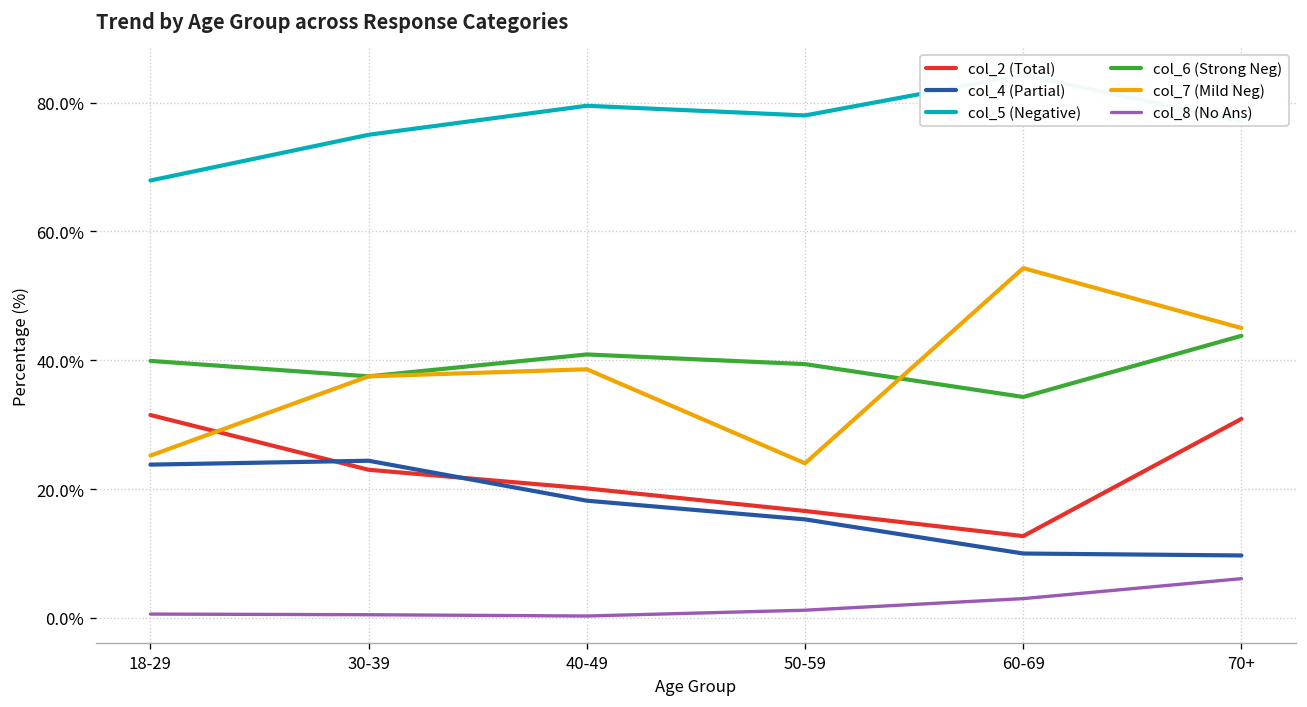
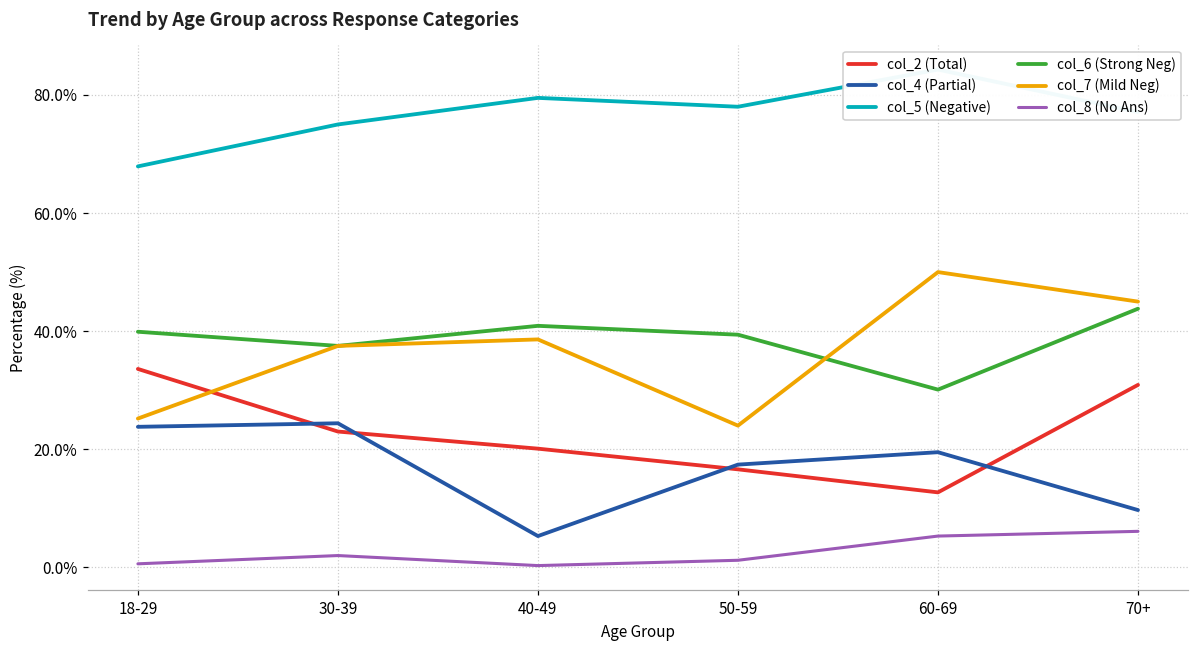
  {
    "col_2 (Total)": {
-     "18-29": "32%",
+     "18-29": "34%",
      "30-39": "23%",
      "40-49": "20%",
      "50-59": "17%",
      "60-69": "13%",
      "70+": "31%"
    },
    "col_4 (Partial)": {
      "18-29": "24%",
      "30-39": "24%",
-     "40-49": "18%",
-     "50-59": "15%",
-     "60-69": "10%",
+     "40-49": "5%",
+     "50-59": "17%",
+     "60-69": "20%",
      "70+": "10%"
    },
    "col_5 (Negative)": {
      "18-29": "68%",
      "30-39": "75%",
      "40-49": "80%",
      "50-59": "78%"
    },
    "col_6 (Strong Neg)": {
      "18-29": "40%",
      "40-49": "41%",
      "50-59": "39%",
-     "60-69": "34%",
+     "60-69": "30%",
      "70+": "44%"
    },
    "col_7 (Mild Neg)": {
      "18-29": "25%",
      "40-49": "39%",
      "50-59": "24%",
-     "60-69": "54%",
+     "60-69": "50%",
      "70+": "45%"
    },
    "col_8 (No Ans)": {
      "18-29": "1%",
-     "30-39": "1%",
+     "30-39": "2%",
      "40-49": "0%",
      "50-59": "1%",
-     "60-69": "3%",
+     "60-69": "5%",
      "70+": "6%"
    }
  }
